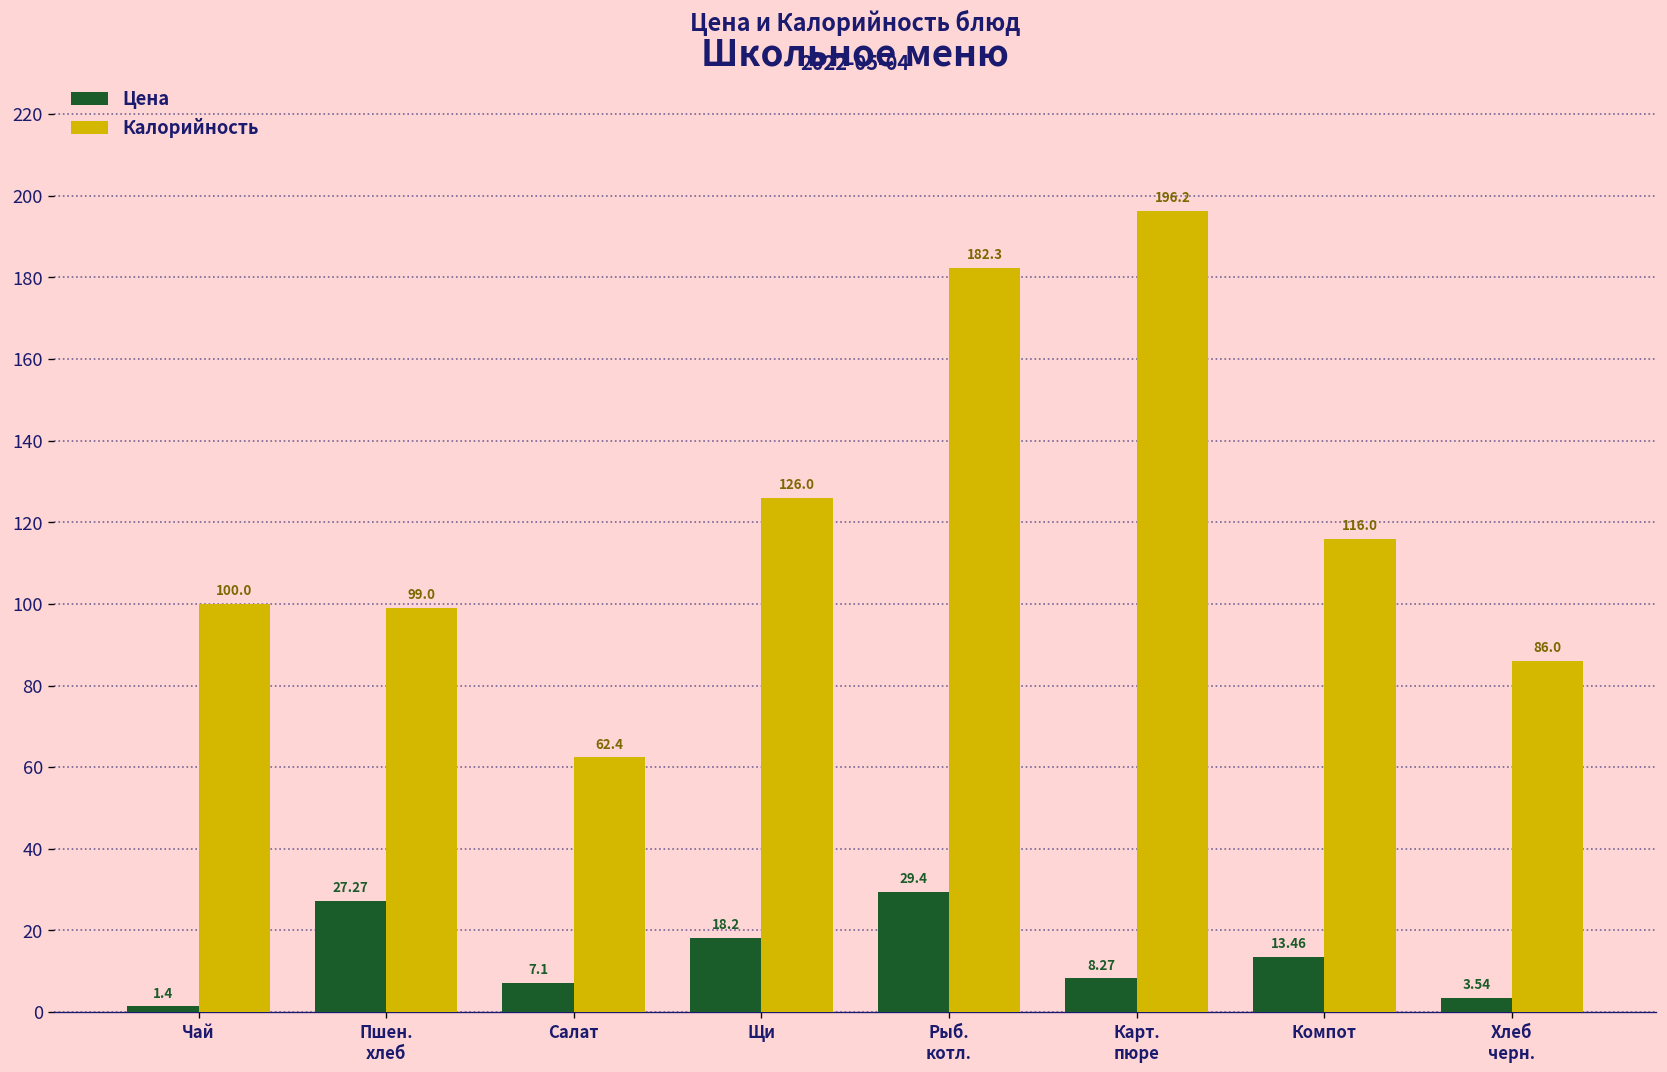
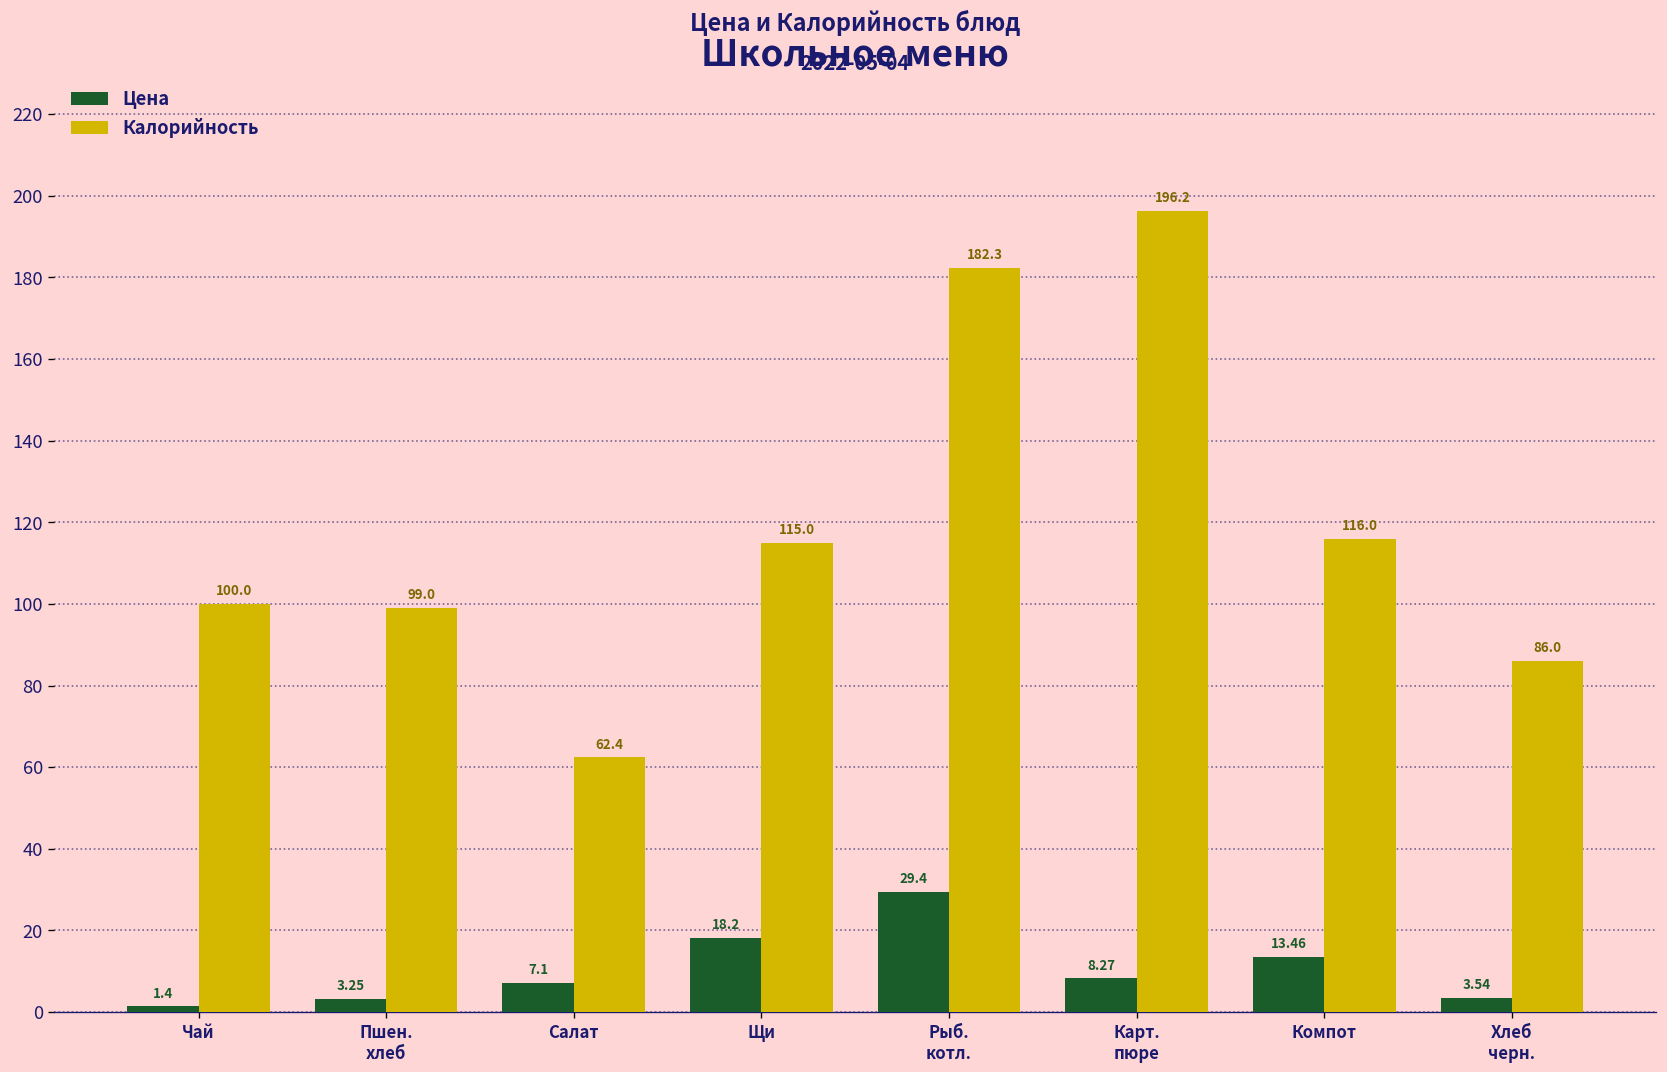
  {
    "Цена": {
      "Чай": 1.4,
-     "Пшен. хлеб": 27.27,
+     "Пшен. хлеб": 3.25,
      "Салат": 7.1,
      "Щи": 18.2,
      "Рыб. котл.": 29.4,
      "Карт. пюре": 8.27,
      "Компот": 13.46,
      "Хлеб черн.": 3.54
    },
    "Калорийность": {
      "Чай": 100.0,
      "Пшен. хлеб": 99.0,
      "Салат": 62.4,
-     "Щи": 126.0,
+     "Щи": 115.0,
      "Рыб. котл.": 182.3,
      "Карт. пюре": 196.2,
      "Компот": 116.0,
      "Хлеб черн.": 86.0
    }
  }
